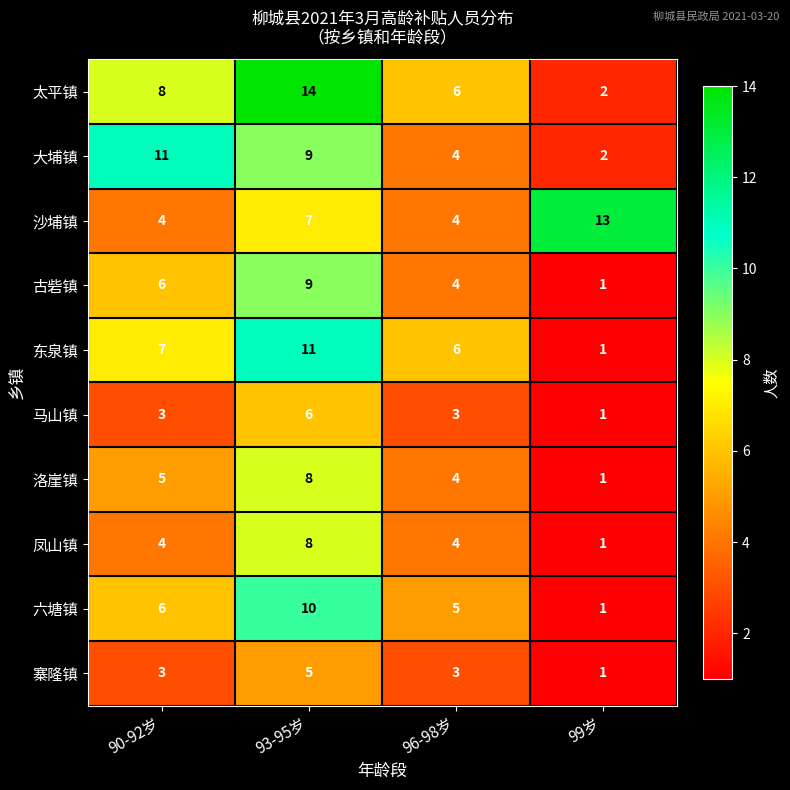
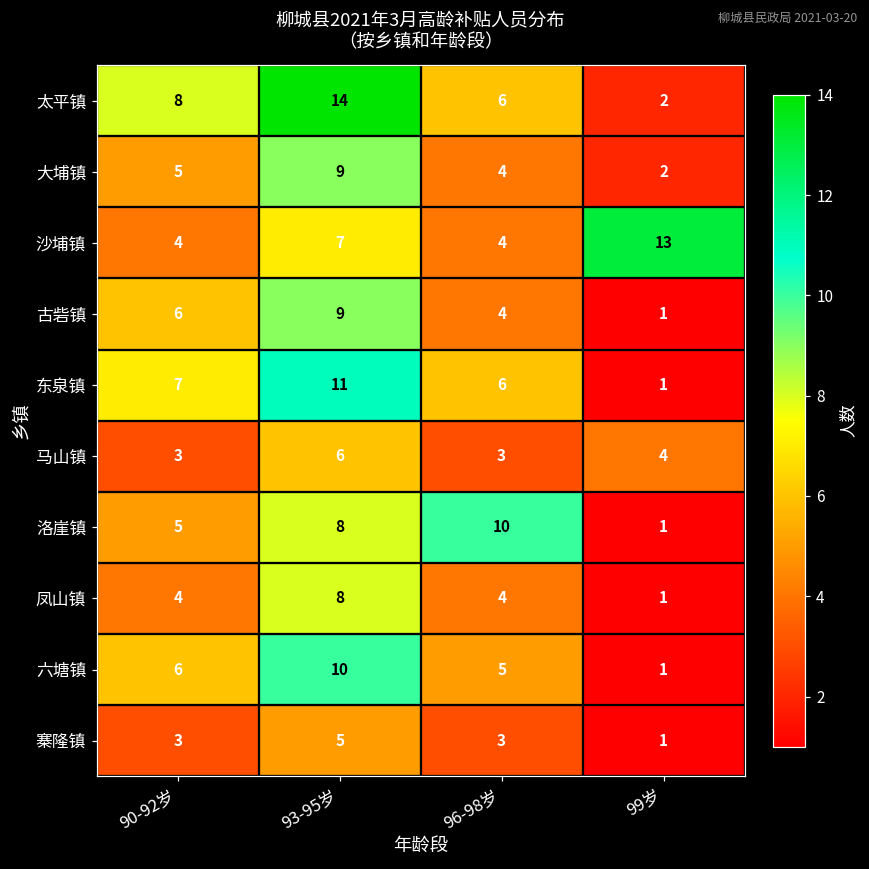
  {
    "太平镇": {
      "90-92岁": 8,
      "93-95岁": 14,
      "96-98岁": 6,
      "99岁": 2
    },
    "大埔镇": {
-     "90-92岁": 11,
+     "90-92岁": 5,
      "93-95岁": 9,
      "96-98岁": 4,
      "99岁": 2
    },
    "沙埔镇": {
      "90-92岁": 4,
      "93-95岁": 7,
      "96-98岁": 4,
      "99岁": 13
    },
    "古砦镇": {
      "90-92岁": 6,
      "93-95岁": 9,
      "96-98岁": 4,
      "99岁": 1
    },
    "东泉镇": {
      "90-92岁": 7,
      "93-95岁": 11,
      "96-98岁": 6,
      "99岁": 1
    },
    "马山镇": {
      "90-92岁": 3,
      "93-95岁": 6,
      "96-98岁": 3,
-     "99岁": 1
+     "99岁": 4
    },
    "洛崖镇": {
      "90-92岁": 5,
      "93-95岁": 8,
-     "96-98岁": 4,
+     "96-98岁": 10,
      "99岁": 1
    },
    "凤山镇": {
      "90-92岁": 4,
      "93-95岁": 8,
      "96-98岁": 4,
      "99岁": 1
    },
    "六塘镇": {
      "90-92岁": 6,
      "93-95岁": 10,
      "96-98岁": 5,
      "99岁": 1
    },
    "寨隆镇": {
      "90-92岁": 3,
      "93-95岁": 5,
      "96-98岁": 3,
      "99岁": 1
    }
  }
